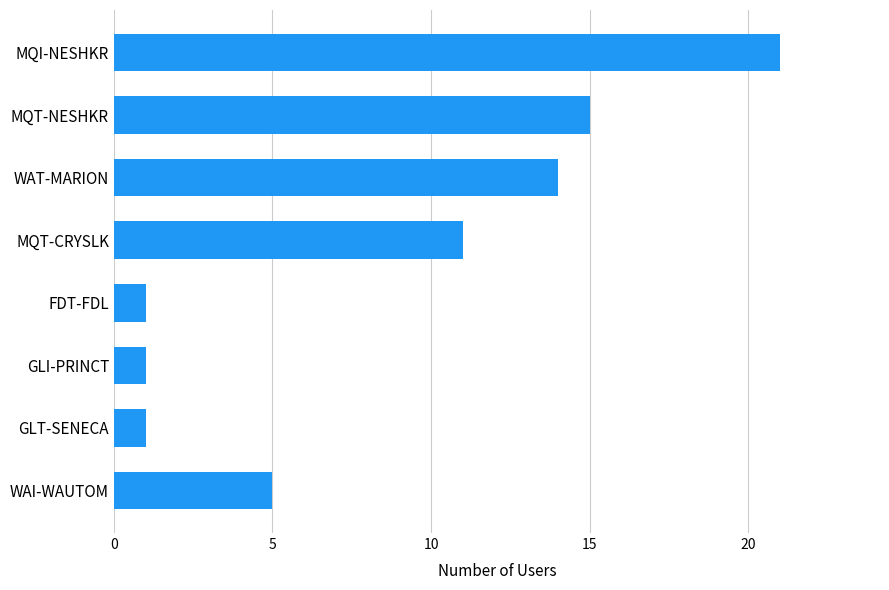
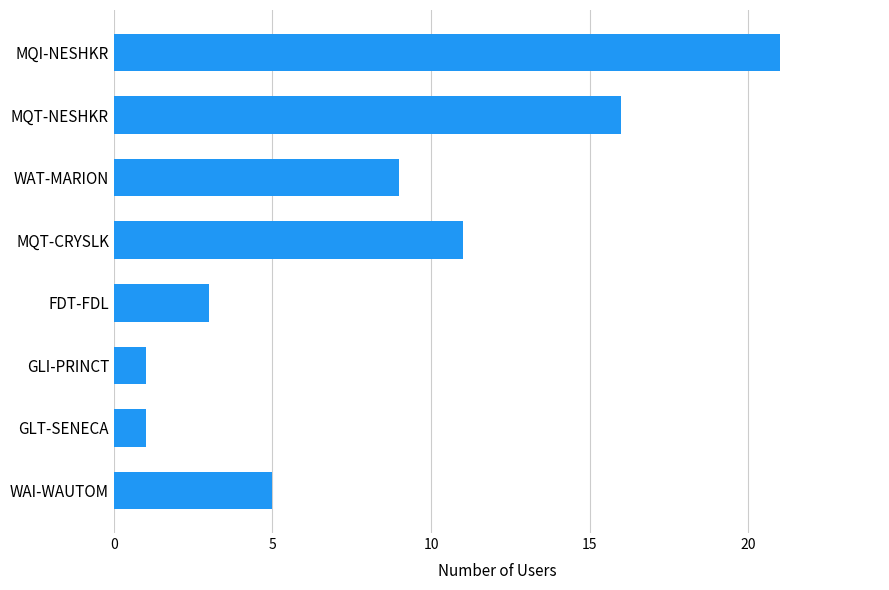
  {
    "MQI-NESHKR": 21,
-   "MQT-NESHKR": 15,
-   "WAT-MARION": 14,
+   "MQT-NESHKR": 16,
+   "WAT-MARION": 9,
    "MQT-CRYSLK": 11,
-   "FDT-FDL": 1,
+   "FDT-FDL": 3,
    "GLI-PRINCT": 1,
    "GLT-SENECA": 1,
    "WAI-WAUTOM": 5
  }
